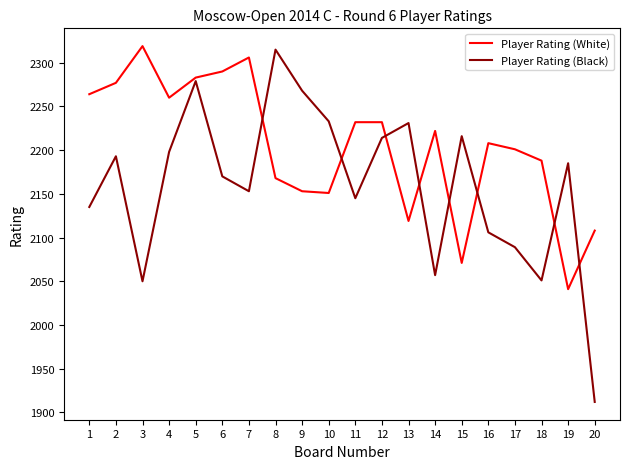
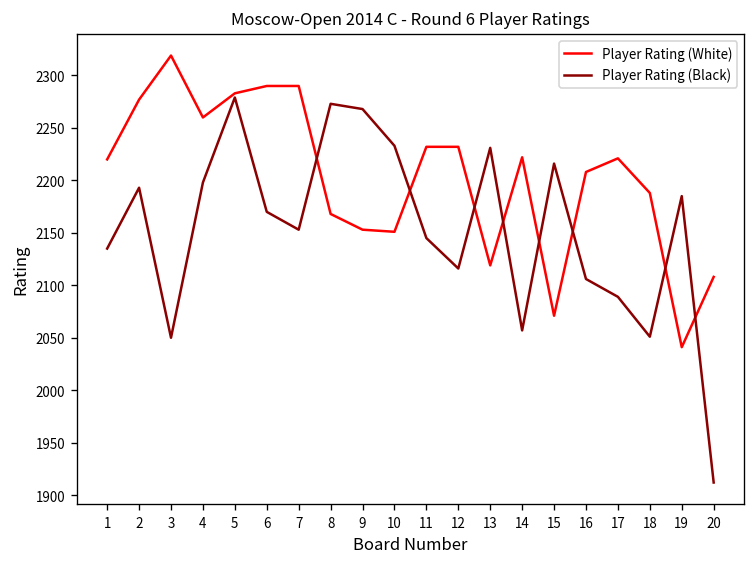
  {
    "Player Rating (White)": {
-     "1": 2260,
+     "1": 2220,
      "2": 2280,
      "3": 2320,
      "4": 2260,
      "5": 2280,
      "6": 2290,
-     "7": 2310,
+     "7": 2290,
      "8": 2170,
      "9": 2150,
      "10": 2150,
      "11": 2230,
      "12": 2230,
      "13": 2120,
      "14": 2220,
      "15": 2070,
      "16": 2210,
-     "17": 2200,
+     "17": 2220,
      "18": 2190,
      "19": 2040,
      "20": 2110
    },
    "Player Rating (Black)": {
      "1": 2140,
      "2": 2190,
      "3": 2050,
      "4": 2200,
      "5": 2280,
      "6": 2170,
      "7": 2150,
-     "8": 2320,
+     "8": 2270,
      "9": 2270,
      "10": 2230,
      "11": 2150,
-     "12": 2210,
+     "12": 2120,
      "13": 2230,
      "14": 2060,
      "15": 2220,
      "16": 2110,
      "17": 2090,
      "18": 2050,
      "19": 2190,
      "20": 1910
    }
  }
